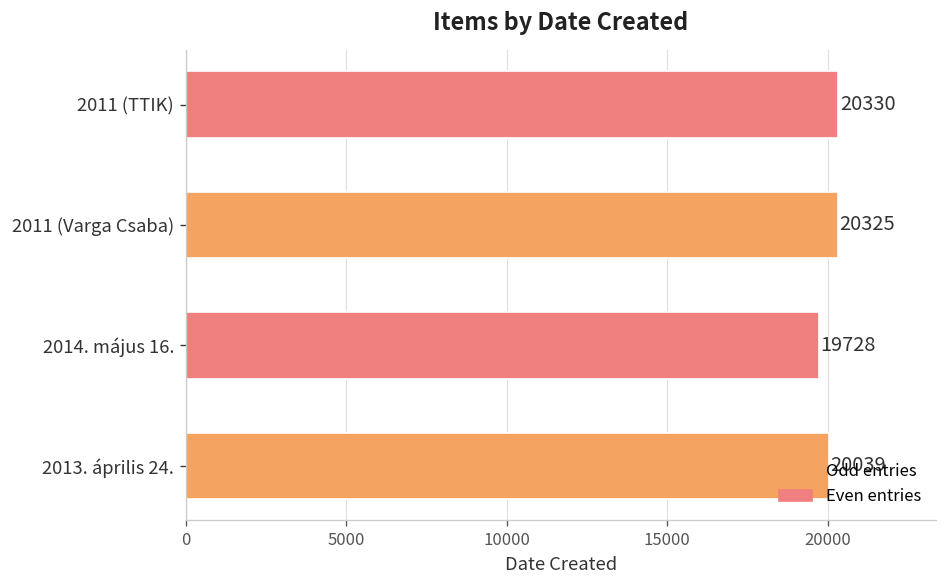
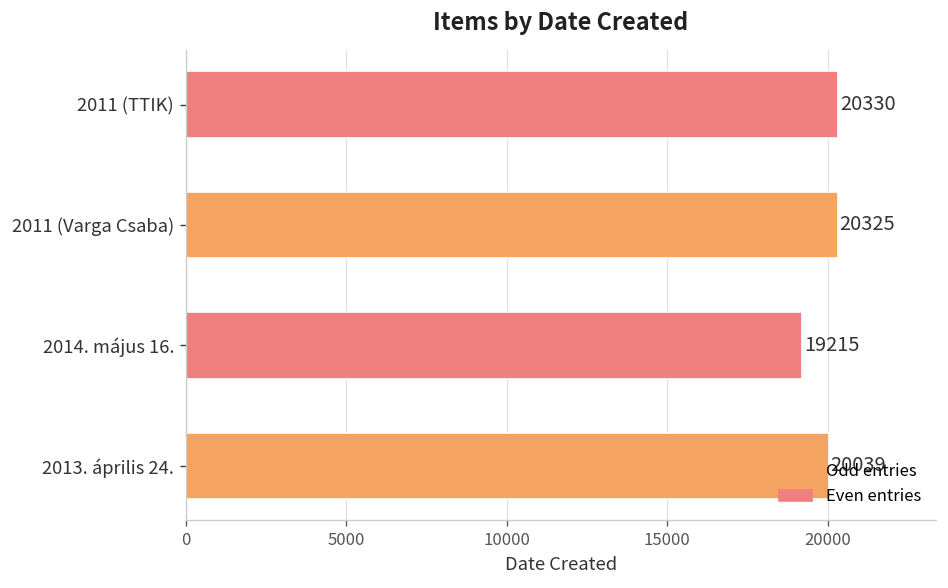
  {
    "2011 (TTIK)": 20330,
    "2011 (Varga Csaba)": 20325,
-   "2014. május 16.": 19728,
+   "2014. május 16.": 19215,
    "2013. április 24.": 20039
  }
